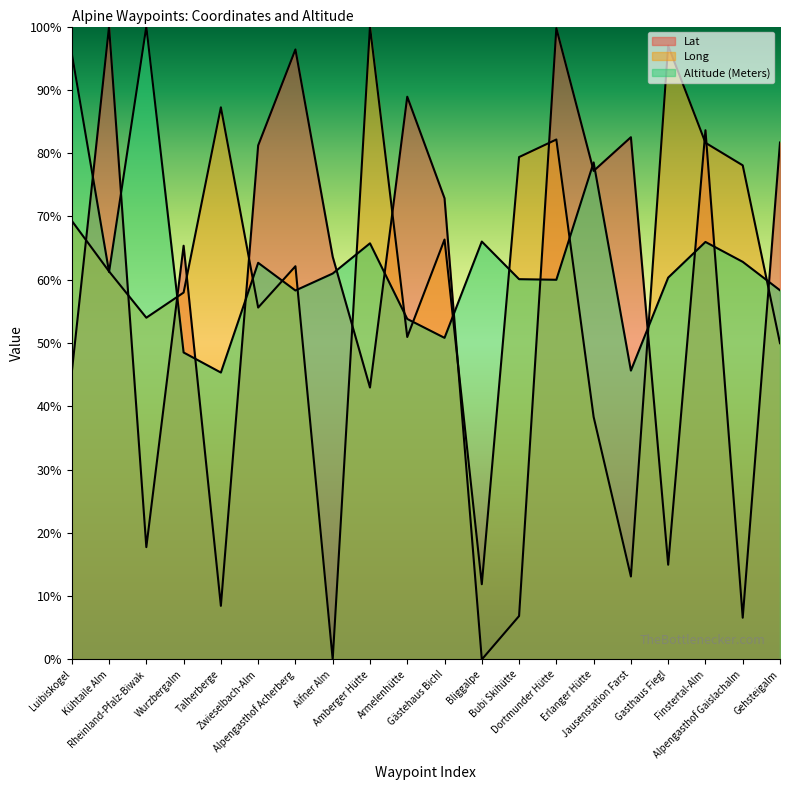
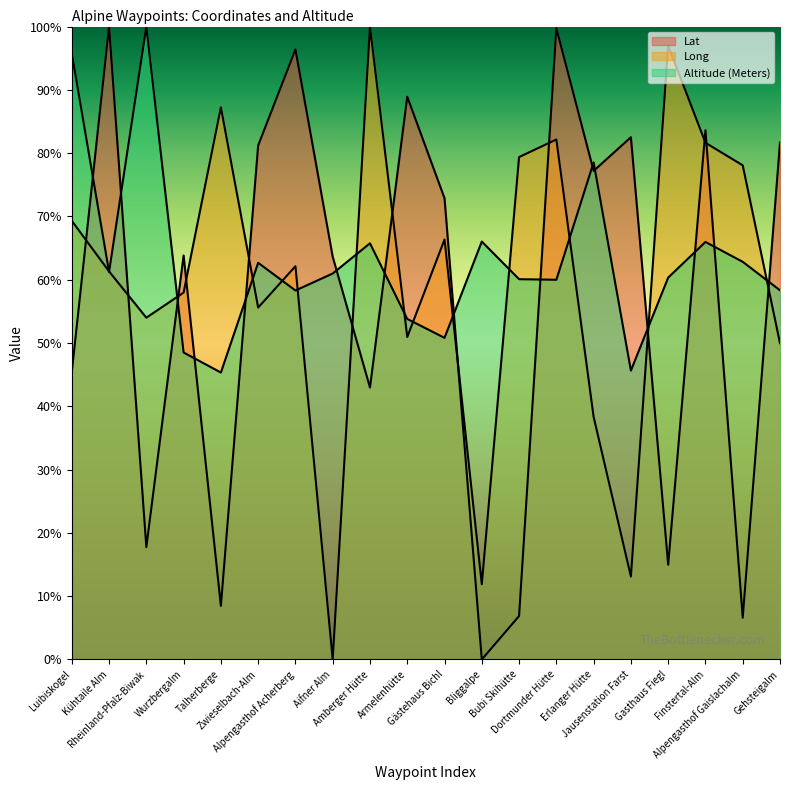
  {
    "Lat": {
      "Luibiskogel": "45%",
      "Kühtaile Alm": "100%",
      "Rheinland-Pfalz-Biwak": "18%",
-     "Wurzbergalm": "65%",
+     "Wurzbergalm": "64%",
      "Talherberge": "8%",
      "Zwieselbach-Alm": "81%",
      "Alpengasthof Acherberg": "96%",
      "Aifner Alm": "64%",
      "Amberger Hütte": "43%",
      "Armelenhütte": "89%",
      "Gästehaus Bichl": "73%",
      "Bliggalpe": "0%",
      "Bubi Skihütte": "7%",
      "Dortmunder Hütte": "100%",
      "Erlanger Hütte": "77%",
      "Jausenstation Farst": "83%",
      "Gasthaus Fiegl": "15%",
      "Finstertal-Alm": "84%",
      "Alpengasthof Gaislachalm": "7%",
      "Gehsteigalm": "82%"
    },
    "Long": {
      "Luibiskogel": "69%",
      "Rheinland-Pfalz-Biwak": "54%",
      "Wurzbergalm": "58%",
      "Talherberge": "87%",
      "Zwieselbach-Alm": "56%",
      "Alpengasthof Acherberg": "62%",
      "Aifner Alm": "0%",
      "Amberger Hütte": "100%",
      "Armelenhütte": "51%",
      "Gästehaus Bichl": "66%",
      "Bliggalpe": "12%",
      "Bubi Skihütte": "79%",
      "Dortmunder Hütte": "82%",
      "Erlanger Hütte": "38%",
      "Jausenstation Farst": "13%",
      "Finstertal-Alm": "82%",
      "Alpengasthof Gaislachalm": "78%",
      "Gehsteigalm": "50%"
    },
    "Altitude (Meters)": {
      "Luibiskogel": "96%",
      "Rheinland-Pfalz-Biwak": "100%",
      "Wurzbergalm": "49%",
      "Talherberge": "45%",
      "Zwieselbach-Alm": "63%",
      "Alpengasthof Acherberg": "58%",
      "Aifner Alm": "61%",
      "Amberger Hütte": "66%",
      "Armelenhütte": "54%",
      "Gästehaus Bichl": "51%",
      "Bliggalpe": "66%",
      "Bubi Skihütte": "60%",
      "Dortmunder Hütte": "60%",
      "Erlanger Hütte": "79%",
      "Jausenstation Farst": "46%",
      "Gasthaus Fiegl": "60%",
      "Finstertal-Alm": "66%",
      "Alpengasthof Gaislachalm": "63%",
      "Gehsteigalm": "58%"
    }
  }
